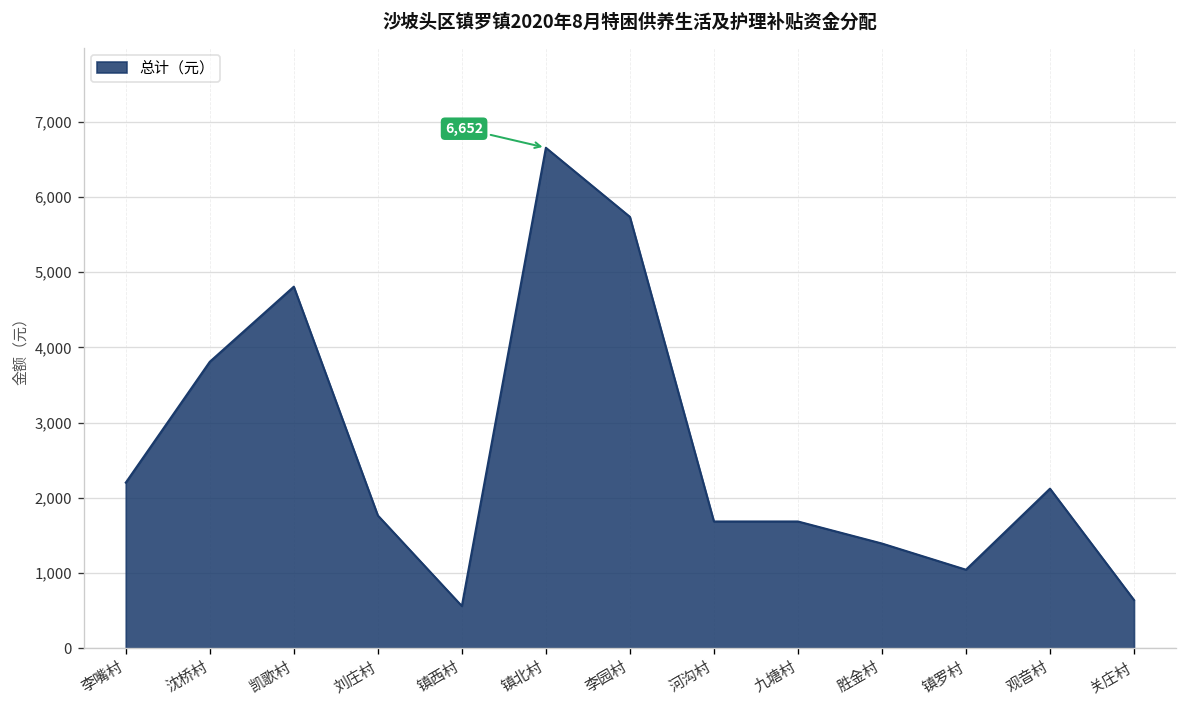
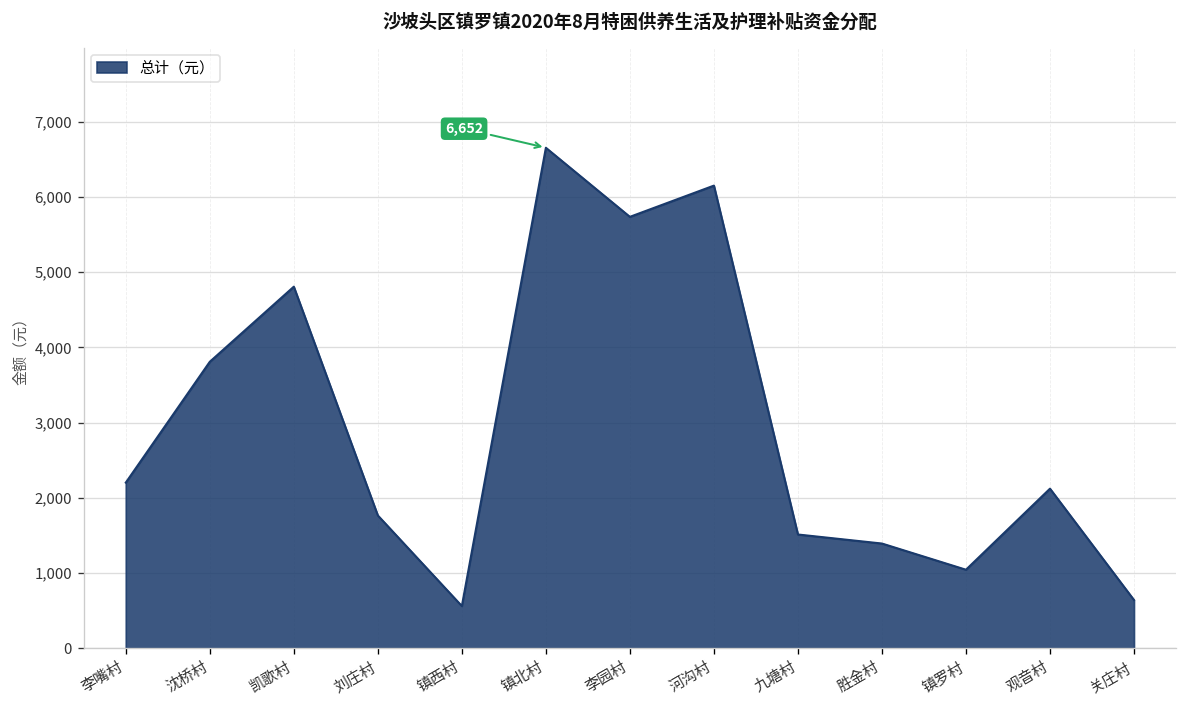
  {
    "李嘴村": "2,200",
    "沈桥村": "3,800",
    "凯歌村": "4,800",
    "刘庄村": "1,800",
    "镇西村": "600",
    "镇北村": "6,700",
    "李园村": "5,700",
-   "河沟村": "1,700",
-   "九塘村": "1,700",
+   "河沟村": "6,100",
+   "九塘村": "1,500",
    "胜金村": "1,400",
    "镇罗村": "1,000",
    "观音村": "2,100",
    "关庄村": "600"
  }
